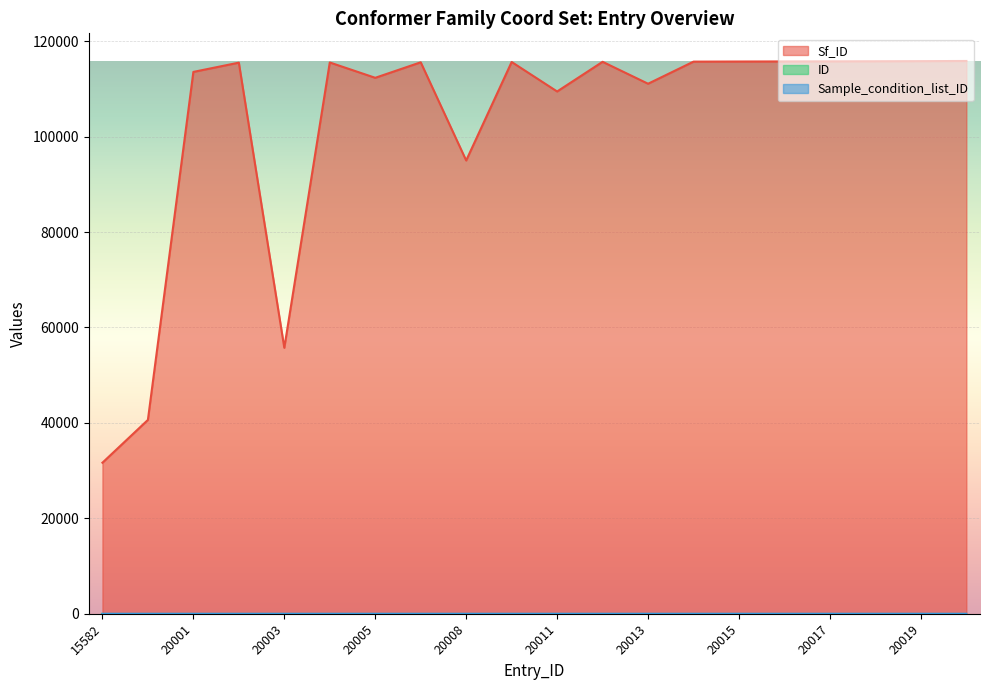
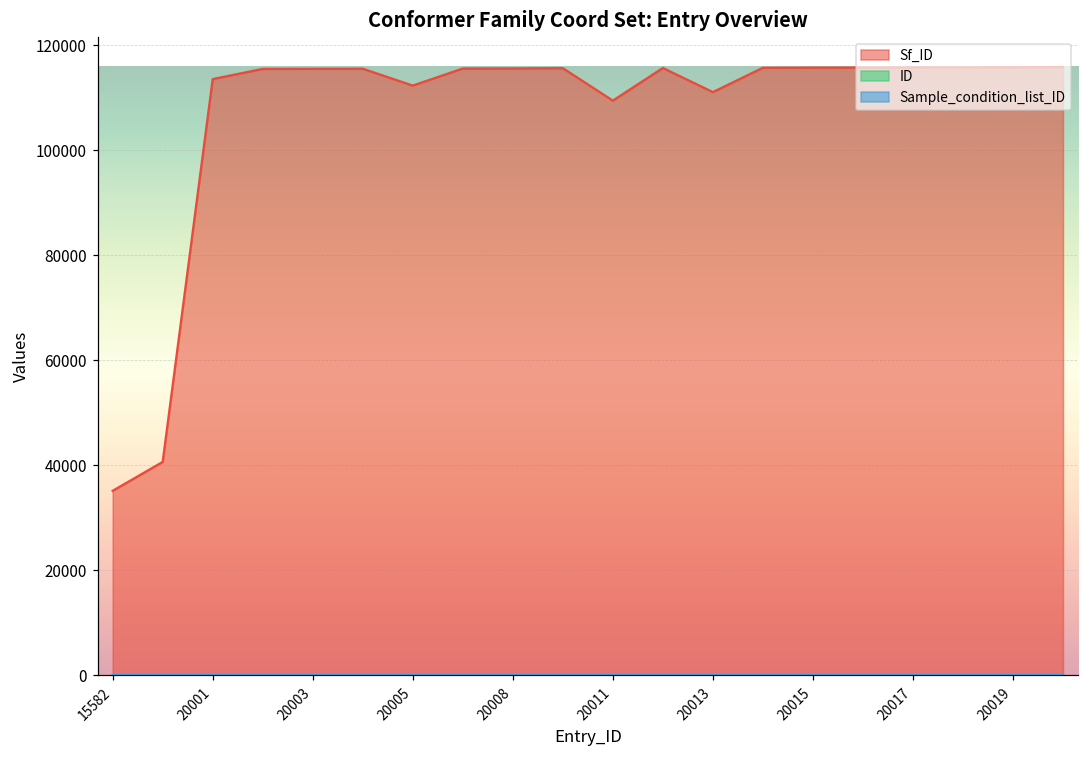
  {
    "Sf_ID": {
-     "15582": 32000,
+     "15582": 35000,
      "20001": 114000,
-     "20003": 56000,
+     "20003": 116000,
      "20005": 112000,
-     "20008": 95000,
+     "20008": 116000,
      "20011": 109000,
      "20013": 111000,
      "20015": 116000
    },
    "Sample_condition_list_ID": {
      "15582": 0,
      "20001": 0,
      "20003": 0,
      "20005": 0,
      "20008": 0,
      "20011": 0,
      "20013": 0,
      "20015": 0,
      "20017": 0,
      "20019": 0
    }
  }
